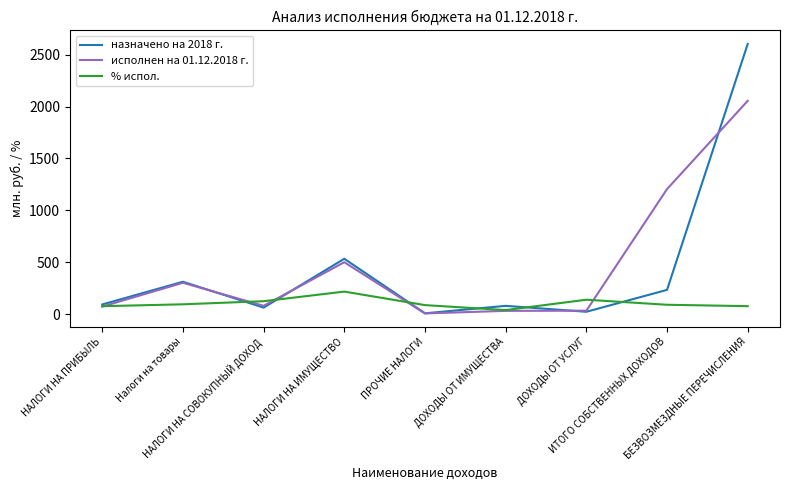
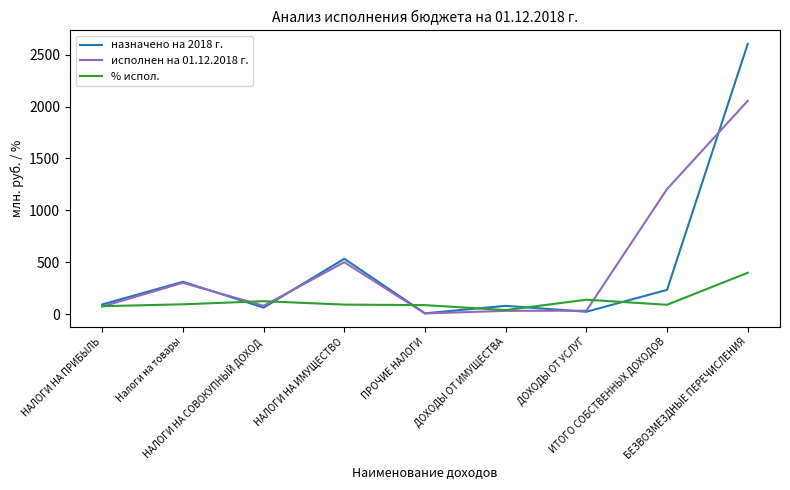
  {
    "назначено на 2018 г.": {
      "НАЛОГИ НА ИМУЩЕСТВО": 540,
      "ДОХОДЫ ОТ ИМУЩЕСТВА": 80,
      "ИТОГО СОБСТВЕННЫХ ДОХОДОВ": 240,
      "БЕЗВОЗМЕЗДНЫЕ ПЕРЕЧИСЛЕНИЯ": 2600
    },
    "исполнен на 01.12.2018 г.": {
      "НАЛОГИ НА ИМУЩЕСТВО": 500,
      "ИТОГО СОБСТВЕННЫХ ДОХОДОВ": 1210,
      "БЕЗВОЗМЕЗДНЫЕ ПЕРЕЧИСЛЕНИЯ": 2050
    },
    "% испол.": {
      "Налоги на товары": 100,
      "НАЛОГИ НА СОВОКУПНЫЙ ДОХОД": 130,
-     "НАЛОГИ НА ИМУЩЕСТВО": 220,
+     "НАЛОГИ НА ИМУЩЕСТВО": 90,
      "ПРОЧИЕ НАЛОГИ": 90,
      "ДОХОДЫ ОТ УСЛУГ": 140,
      "ИТОГО СОБСТВЕННЫХ ДОХОДОВ": 90,
-     "БЕЗВОЗМЕЗДНЫЕ ПЕРЕЧИСЛЕНИЯ": 80
+     "БЕЗВОЗМЕЗДНЫЕ ПЕРЕЧИСЛЕНИЯ": 400
    }
  }
